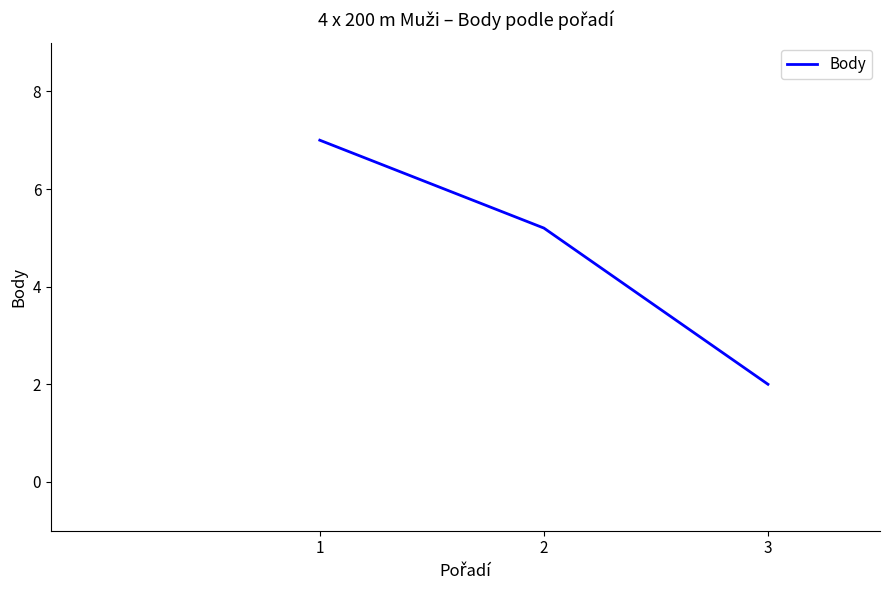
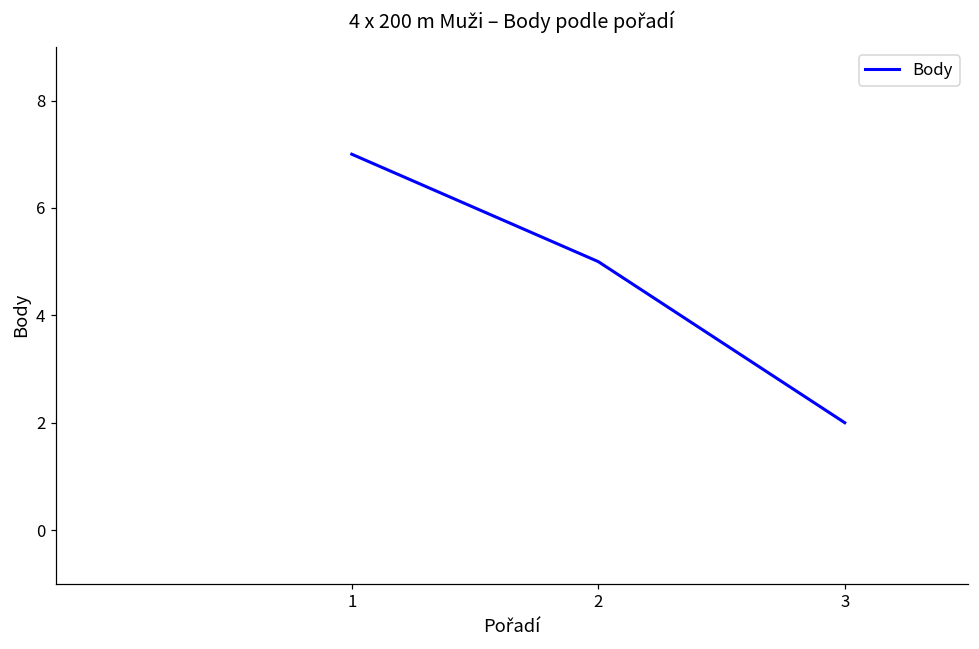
  {
    "1": 7.0,
-   "2": 5.2,
+   "2": 5.0,
    "3": 2.0
  }
